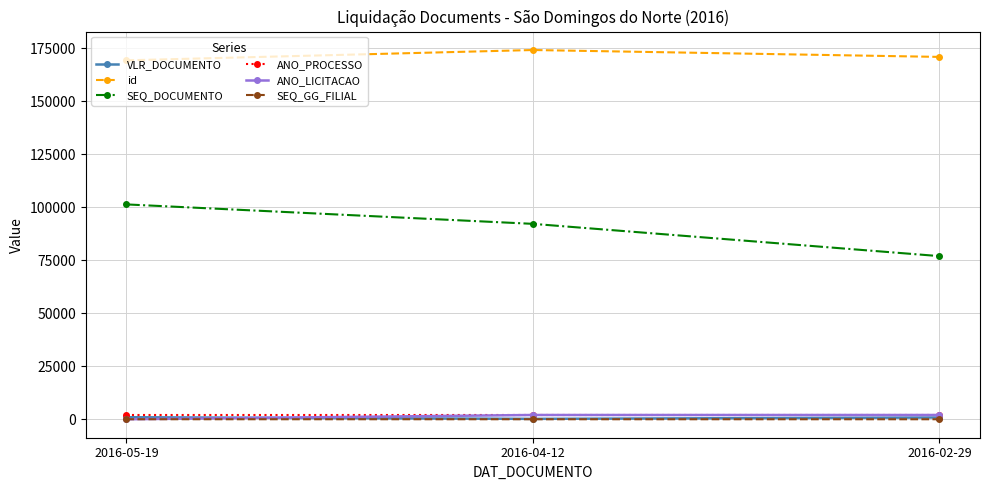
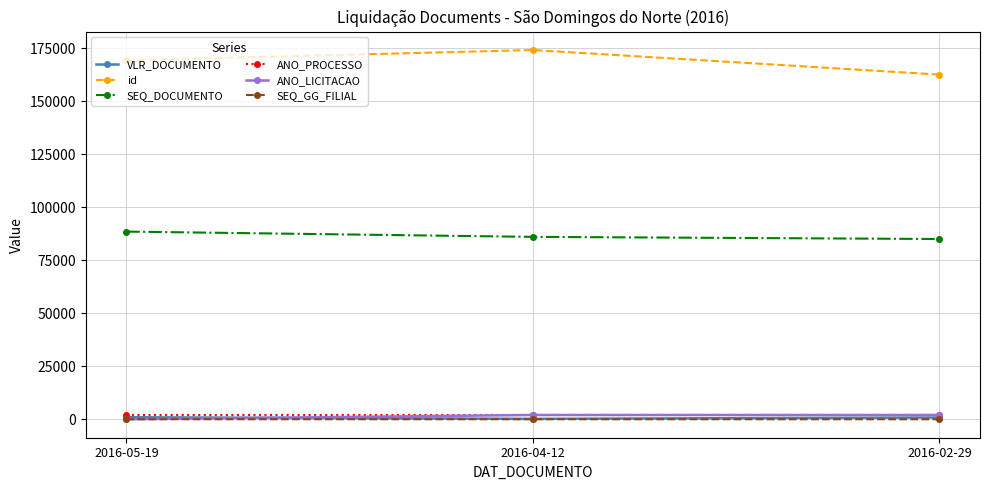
  {
    "id": {
      "2016-04-12": 174000,
-     "2016-02-29": 171000
+     "2016-02-29": 163000
    },
    "SEQ_DOCUMENTO": {
-     "2016-05-19": 101000,
-     "2016-04-12": 92000,
-     "2016-02-29": 77000
+     "2016-05-19": 89000,
+     "2016-04-12": 86000,
+     "2016-02-29": 85000
    }
  }
